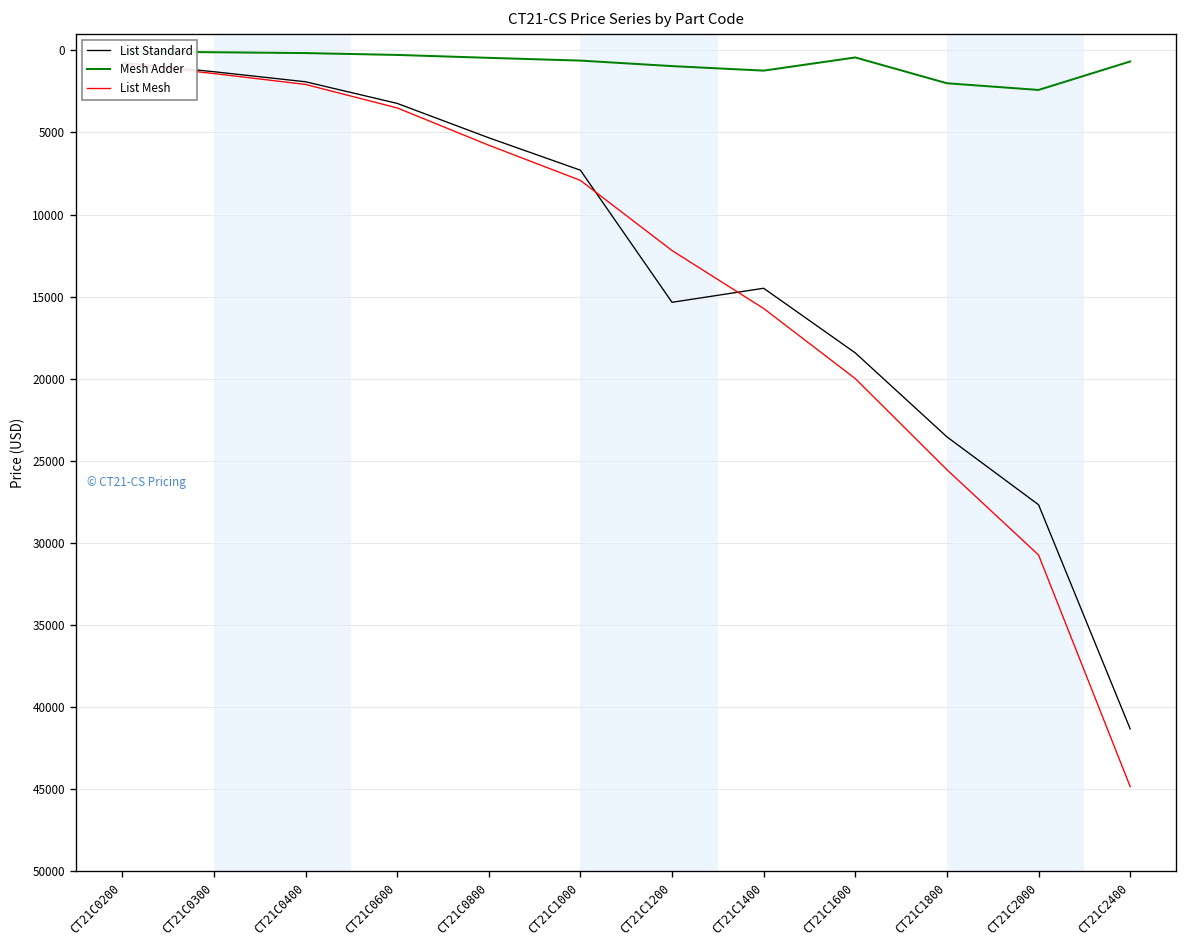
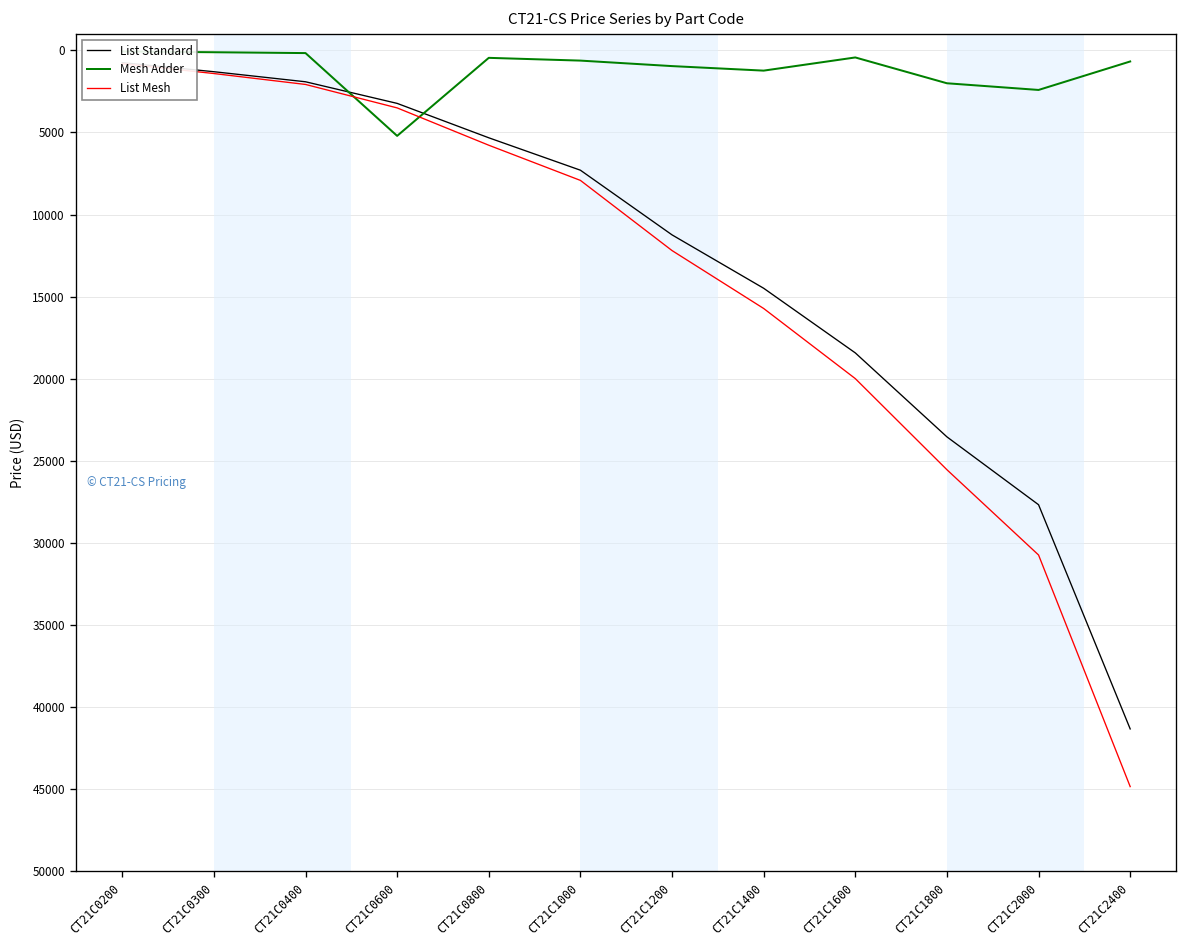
  {
    "List Standard": {
      "CT21C0600": 3200,
      "CT21C0800": 5300,
      "CT21C1000": 7300,
-     "CT21C1200": 15300,
+     "CT21C1200": 11200,
      "CT21C1400": 14500,
      "CT21C1600": 18400,
      "CT21C1800": 23500,
      "CT21C2000": 27700,
      "CT21C2400": 41300
    },
    "Mesh Adder": {
      "CT21C0300": 100,
      "CT21C0400": 200,
-     "CT21C0600": 300,
+     "CT21C0600": 5200,
      "CT21C0800": 500,
      "CT21C1000": 600,
      "CT21C1200": 1000,
      "CT21C1400": 1200,
      "CT21C1600": 400,
      "CT21C1800": 2000,
      "CT21C2000": 2400,
      "CT21C2400": 700
    },
    "List Mesh": {
      "CT21C0600": 3500,
      "CT21C0800": 5800,
      "CT21C1000": 7900,
      "CT21C1200": 12200,
      "CT21C1400": 15700,
      "CT21C1600": 20000,
      "CT21C1800": 25600,
      "CT21C2000": 30700,
      "CT21C2400": 44900
    }
  }
